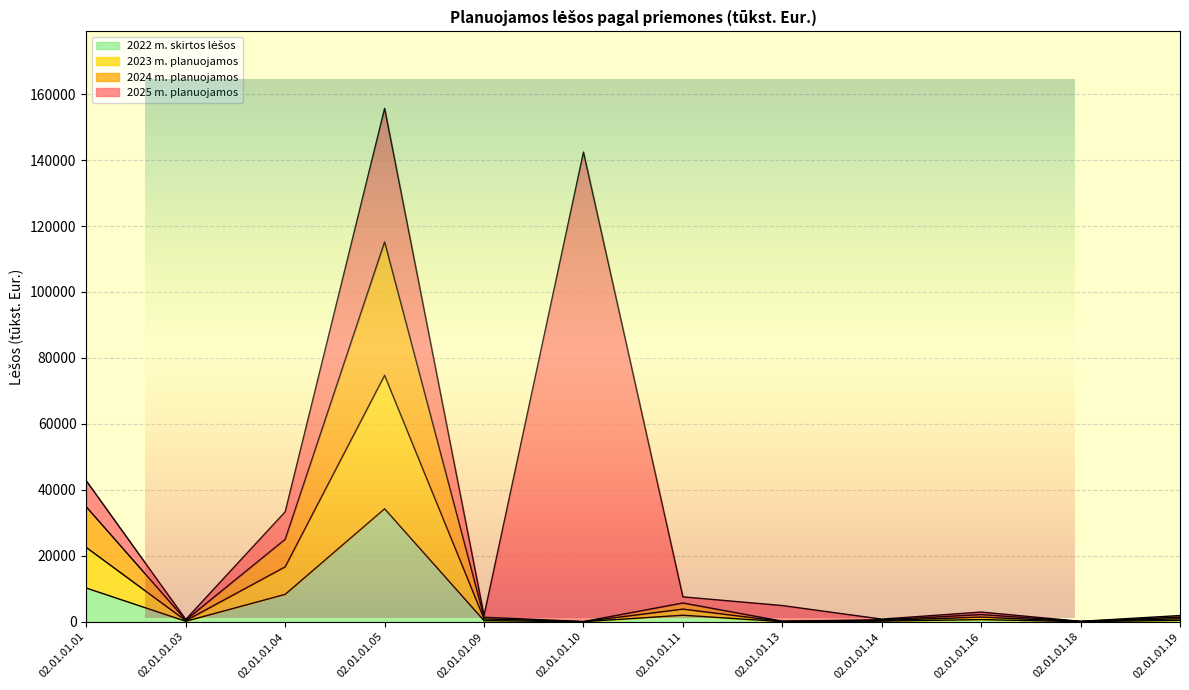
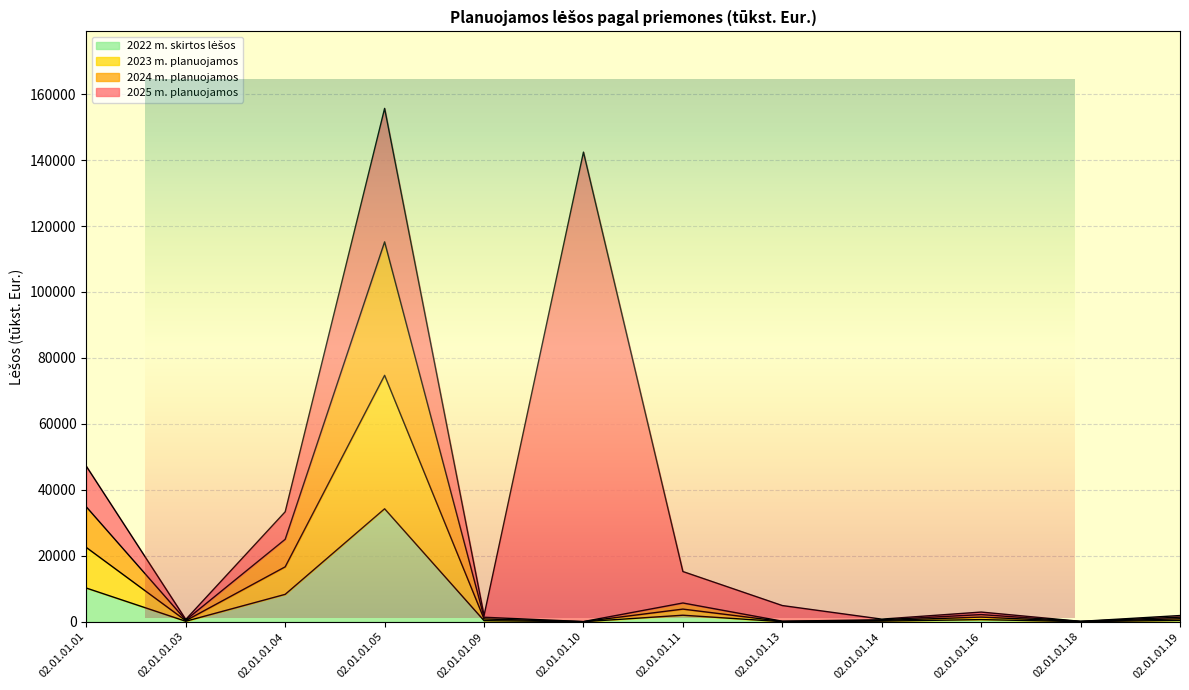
  {
    "Planuojamos lėšos pagal priemones (tūkst. Eur.)": {
      "2022 m. skirtos lėšos": {
        "02.01.01.01": 10000,
        "02.01.01.04": 8000,
        "02.01.01.05": 34000,
        "02.01.01.11": 2000
      },
      "2025 m. planuojamos": {
-       "02.01.01.01": 8000,
+       "02.01.01.01": 12000,
        "02.01.01.04": 8000,
        "02.01.01.05": 40000,
        "02.01.01.10": 142000,
-       "02.01.01.11": 2000,
+       "02.01.01.11": 10000,
        "02.01.01.13": 5000
      }
    }
  }
